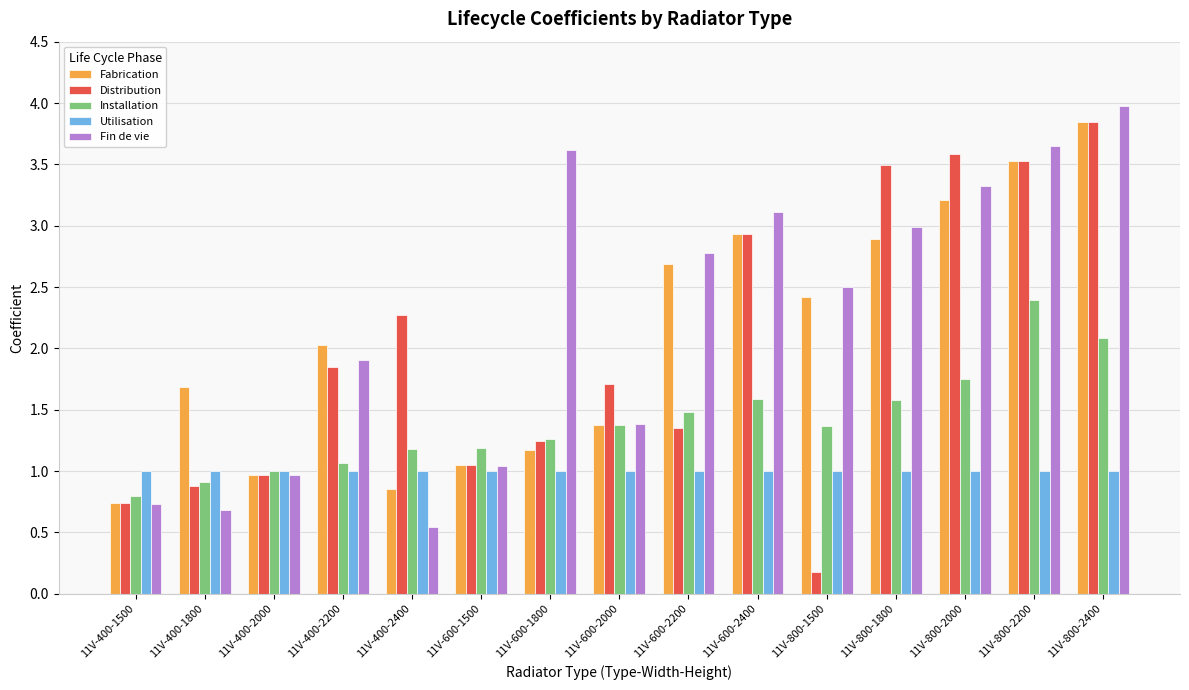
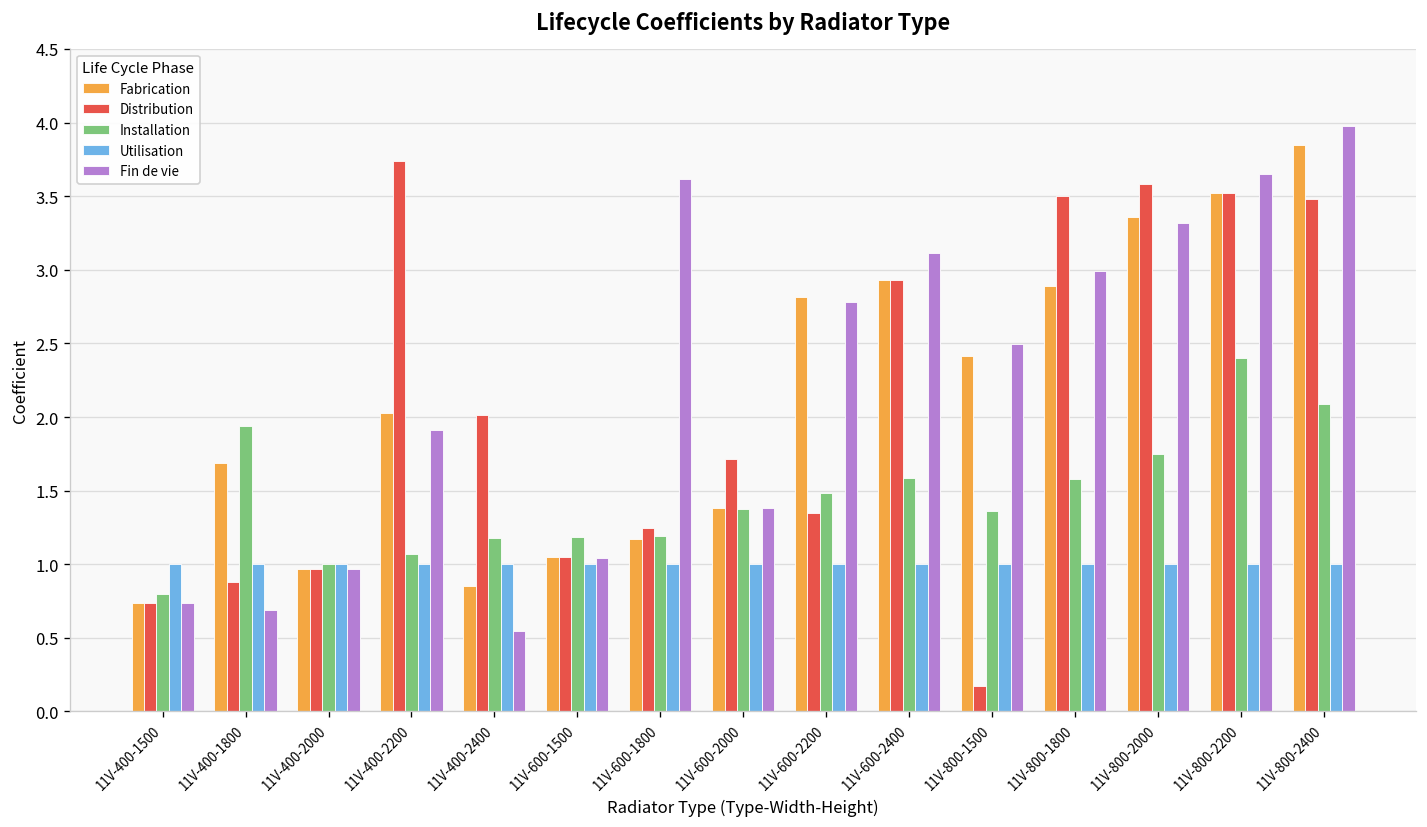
  {
    "Fabrication": {
      "11V-400-1500": 0.74,
      "11V-400-1800": 1.68,
      "11V-400-2000": 0.97,
      "11V-400-2200": 2.02,
      "11V-400-2400": 0.85,
      "11V-600-1500": 1.05,
      "11V-600-1800": 1.17,
      "11V-600-2000": 1.38,
-     "11V-600-2200": 2.69,
+     "11V-600-2200": 2.82,
      "11V-600-2400": 2.93,
      "11V-800-1500": 2.42,
      "11V-800-1800": 2.89,
-     "11V-800-2000": 3.21,
+     "11V-800-2000": 3.36,
      "11V-800-2200": 3.53,
      "11V-800-2400": 3.85
    },
    "Distribution": {
      "11V-400-1500": 0.74,
      "11V-400-1800": 0.88,
      "11V-400-2000": 0.97,
-     "11V-400-2200": 1.85,
-     "11V-400-2400": 2.27,
+     "11V-400-2200": 3.74,
+     "11V-400-2400": 2.02,
      "11V-600-1500": 1.05,
      "11V-600-1800": 1.25,
      "11V-600-2000": 1.71,
      "11V-600-2200": 1.35,
      "11V-600-2400": 2.93,
      "11V-800-1500": 0.17,
      "11V-800-1800": 3.50,
      "11V-800-2000": 3.58,
      "11V-800-2200": 3.53,
-     "11V-800-2400": 3.85
+     "11V-800-2400": 3.48
    },
    "Installation": {
      "11V-400-1500": 0.80,
-     "11V-400-1800": 0.91,
+     "11V-400-1800": 1.94,
      "11V-400-2000": 1.00,
      "11V-400-2200": 1.07,
      "11V-400-2400": 1.18,
      "11V-600-1500": 1.19,
-     "11V-600-1800": 1.26,
+     "11V-600-1800": 1.19,
      "11V-600-2000": 1.37,
      "11V-600-2200": 1.48,
      "11V-600-2400": 1.59,
      "11V-800-1500": 1.36,
      "11V-800-1800": 1.58,
      "11V-800-2000": 1.75,
      "11V-800-2200": 2.40,
      "11V-800-2400": 2.09
    },
    "Utilisation": {
      "11V-400-1500": 1.00,
      "11V-400-1800": 1.00,
      "11V-400-2000": 1.00,
      "11V-400-2200": 1.00,
      "11V-400-2400": 1.00,
      "11V-600-1500": 1.00,
      "11V-600-1800": 1.00,
      "11V-600-2000": 1.00,
      "11V-600-2200": 1.00,
      "11V-600-2400": 1.00,
      "11V-800-1500": 1.00,
      "11V-800-1800": 1.00,
      "11V-800-2000": 1.00,
      "11V-800-2200": 1.00,
      "11V-800-2400": 1.00
    },
    "Fin de vie": {
      "11V-400-1500": 0.73,
      "11V-400-1800": 0.69,
      "11V-400-2000": 0.97,
      "11V-400-2200": 1.91,
      "11V-400-2400": 0.55,
      "11V-600-1500": 1.04,
      "11V-600-1800": 3.62,
      "11V-600-2000": 1.38,
      "11V-600-2200": 2.78,
      "11V-600-2400": 3.11,
      "11V-800-1500": 2.50,
      "11V-800-1800": 2.99,
      "11V-800-2000": 3.32,
      "11V-800-2200": 3.65,
      "11V-800-2400": 3.98
    }
  }
